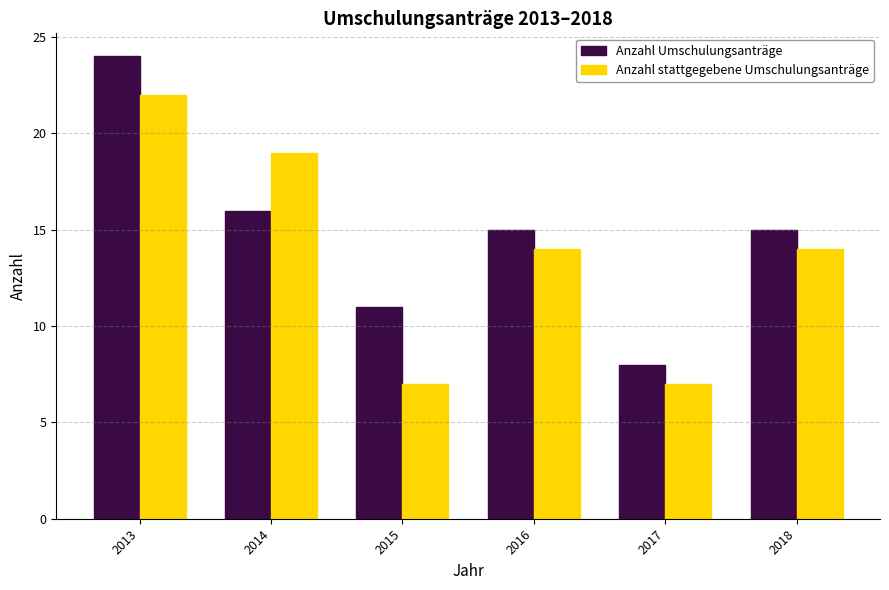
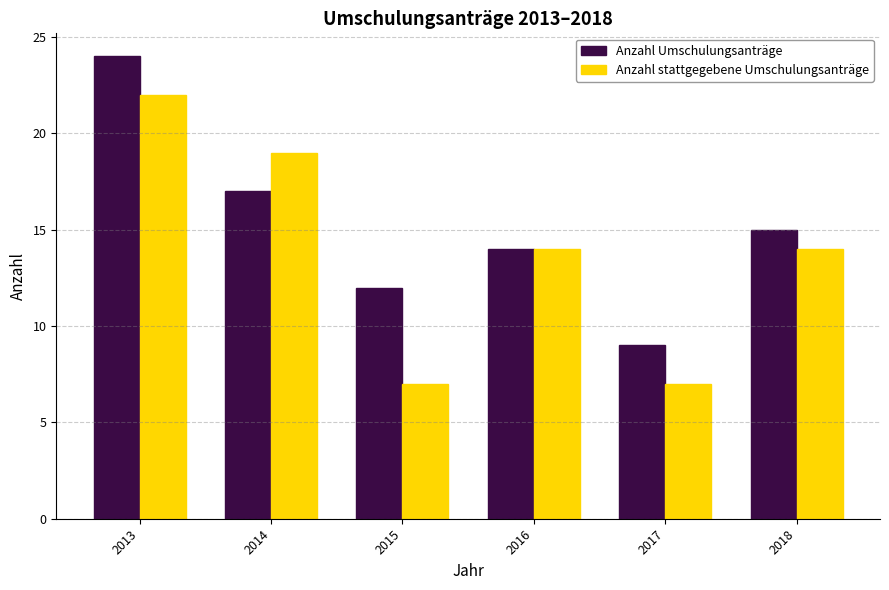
  {
    "Anzahl Umschulungsanträge": {
      "2013": 24,
-     "2014": 16,
-     "2015": 11,
-     "2016": 15,
-     "2017": 8,
+     "2014": 17,
+     "2015": 12,
+     "2016": 14,
+     "2017": 9,
      "2018": 15
    },
    "Anzahl stattgegebene Umschulungsanträge": {
      "2013": 22,
      "2014": 19,
      "2015": 7,
      "2016": 14,
      "2017": 7,
      "2018": 14
    }
  }
